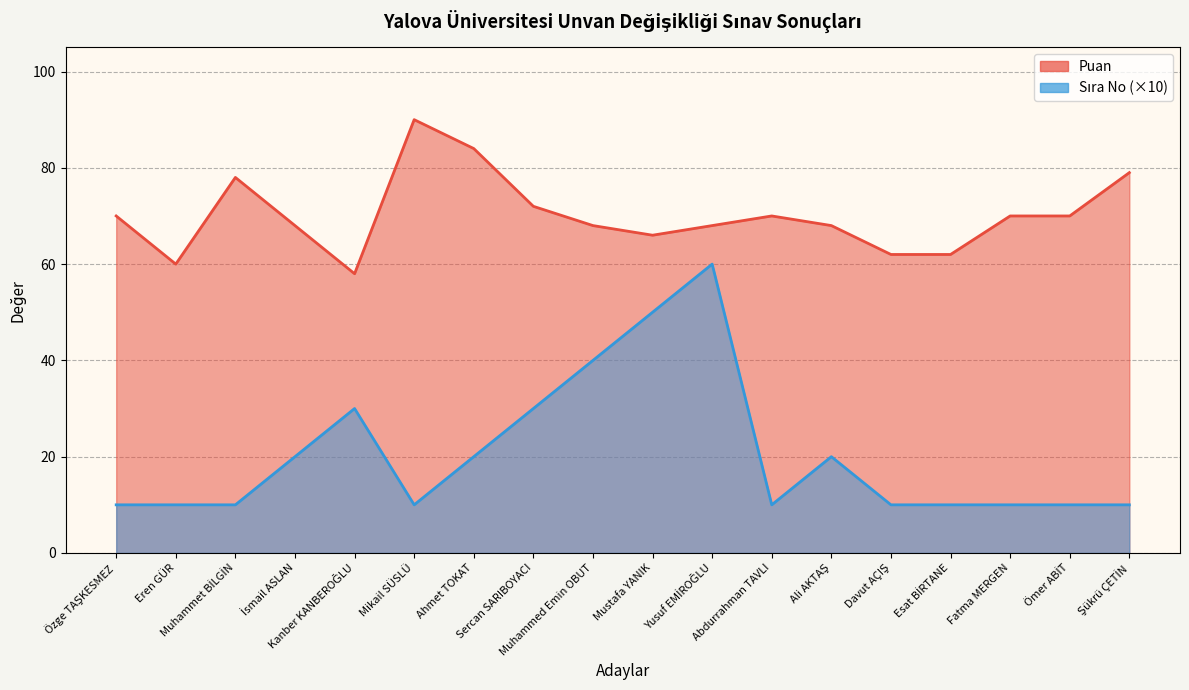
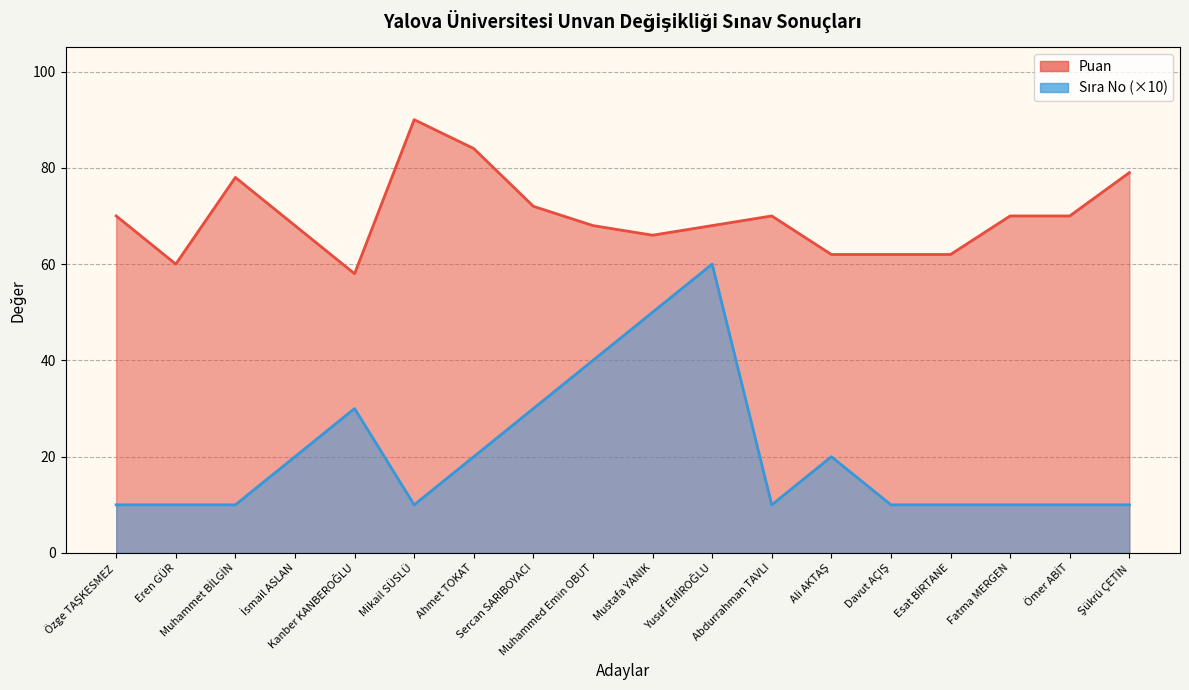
  {
    "Puan": {
      "Özge TAŞKESMEZ": 70,
      "Eren GÜR": 60,
      "Muhammet BİLGİN": 78,
      "İsmail ASLAN": 68,
      "Kanber KANBEROĞLU": 58,
      "Mikail SÜSLÜ": 90,
      "Ahmet TOKAT": 84,
      "Sercan SARIBOYACI": 72,
      "Muhammed Emin OBUT": 68,
      "Mustafa YANIK": 66,
      "Yusuf EMİROĞLU": 68,
      "Abdurrahman TAVLI": 70,
-     "Ali AKTAŞ": 68,
+     "Ali AKTAŞ": 62,
      "Davut AÇIŞ": 62,
      "Esat BİRTANE": 62,
      "Fatma MERGEN": 70,
      "Ömer ABİT": 70,
      "Şükrü ÇETİN": 79
    },
    "Sıra No (×10)": {
      "Özge TAŞKESMEZ": 10,
      "Eren GÜR": 10,
      "Muhammet BİLGİN": 10,
      "İsmail ASLAN": 20,
      "Kanber KANBEROĞLU": 30,
      "Mikail SÜSLÜ": 10,
      "Ahmet TOKAT": 20,
      "Sercan SARIBOYACI": 30,
      "Muhammed Emin OBUT": 40,
      "Mustafa YANIK": 50,
      "Yusuf EMİROĞLU": 60,
      "Abdurrahman TAVLI": 10,
      "Ali AKTAŞ": 20,
      "Davut AÇIŞ": 10,
      "Esat BİRTANE": 10,
      "Fatma MERGEN": 10,
      "Ömer ABİT": 10,
      "Şükrü ÇETİN": 10
    }
  }
